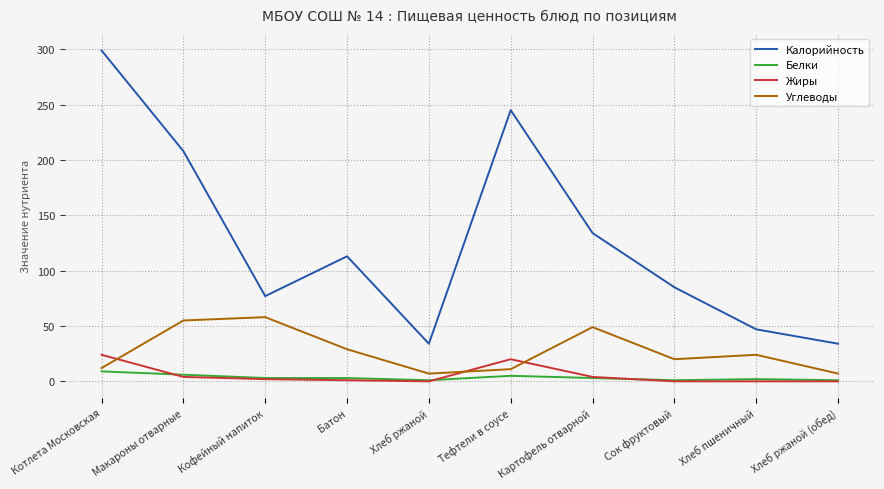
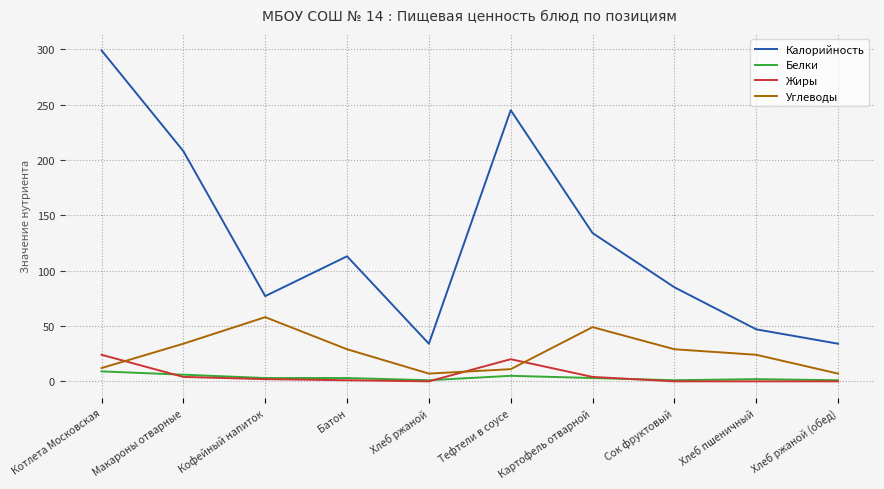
  {
    "Калорийность": {
      "Котлета Московская": 299,
      "Макароны отварные": 208,
      "Кофейный напиток": 77,
      "Батон": 113,
      "Хлеб ржаной": 34,
      "Тефтели в соусе": 245,
      "Картофель отварной": 134,
      "Сок фруктовый": 85,
      "Хлеб пшеничный": 47,
      "Хлеб ржаной (обед)": 34
    },
    "Белки": {
      "Котлета Московская": 9,
      "Тефтели в соусе": 5
    },
    "Жиры": {
      "Котлета Московская": 24,
      "Тефтели в соусе": 20
    },
    "Углеводы": {
      "Котлета Московская": 12,
-     "Макароны отварные": 55,
+     "Макароны отварные": 34,
      "Кофейный напиток": 58,
      "Батон": 29,
      "Хлеб ржаной": 7,
      "Тефтели в соусе": 11,
      "Картофель отварной": 49,
-     "Сок фруктовый": 20,
+     "Сок фруктовый": 29,
      "Хлеб пшеничный": 24,
      "Хлеб ржаной (обед)": 7
    }
  }
